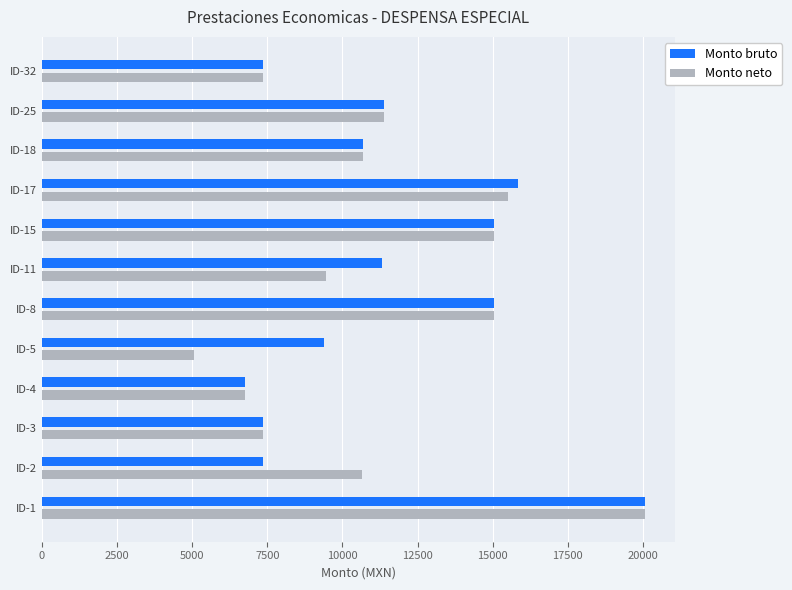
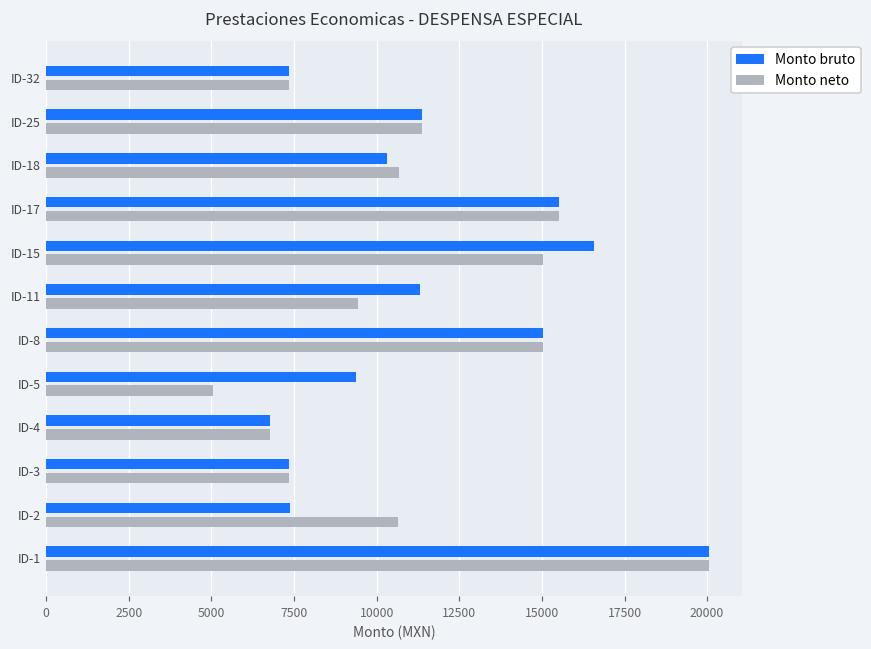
  {
    "Monto bruto": {
      "ID-32": 7400,
      "ID-25": 11400,
-     "ID-18": 10700,
-     "ID-17": 15800,
-     "ID-15": 15000,
+     "ID-18": 10300,
+     "ID-17": 15500,
+     "ID-15": 16600,
      "ID-11": 11300,
      "ID-8": 15000,
      "ID-5": 9400,
      "ID-4": 6800,
      "ID-3": 7400,
      "ID-2": 7400,
      "ID-1": 20100
    },
    "Monto neto": {
      "ID-32": 7400,
      "ID-25": 11400,
      "ID-18": 10700,
      "ID-17": 15500,
      "ID-15": 15000,
      "ID-11": 9400,
      "ID-8": 15000,
      "ID-5": 5100,
      "ID-4": 6800,
      "ID-3": 7400,
      "ID-2": 10700,
      "ID-1": 20100
    }
  }
